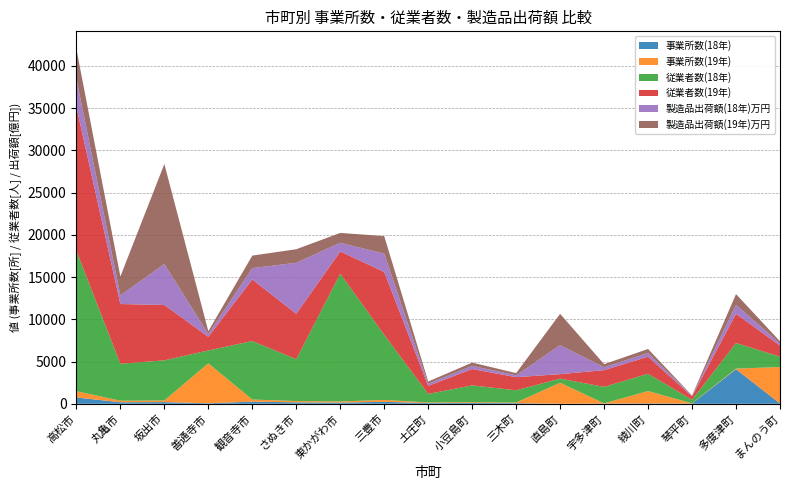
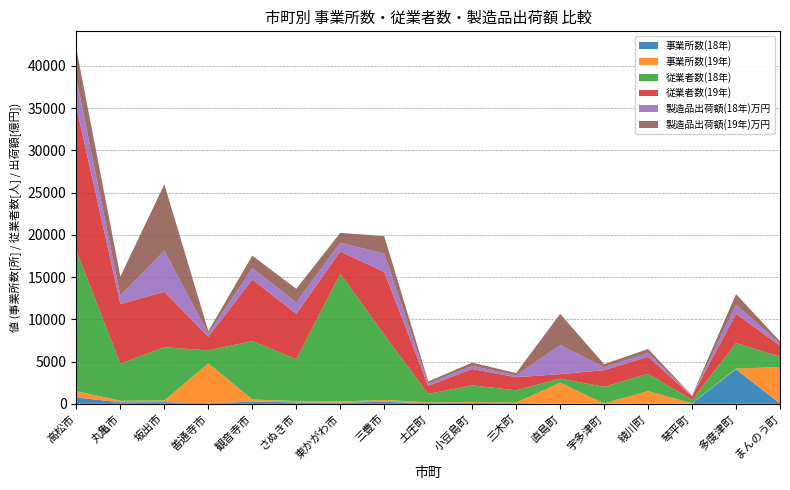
  {
    "事業所数(18年)": {
      "高松市": 1000
    },
    "事業所数(19年)": {
      "高松市": 1000,
      "善通寺市": 5000,
      "直島町": 2000,
      "綾川町": 1000,
      "まんのう町": 4000
    },
    "従業者数(18年)": {
      "高松市": 17000,
      "丸亀市": 4000,
-     "坂出市": 5000,
+     "坂出市": 6000,
      "善通寺市": 2000,
      "観音寺市": 7000,
      "さぬき市": 5000,
      "東かがわ市": 15000,
      "三豊市": 8000,
      "土庄町": 1000,
      "小豆島町": 2000,
      "三木町": 1000,
      "直島町": 0,
      "宇多津町": 2000,
      "綾川町": 2000,
      "琴平町": 0,
      "多度津町": 3000,
      "まんのう町": 1000
    },
    "従業者数(19年)": {
      "高松市": 17000,
      "丸亀市": 7000,
      "坂出市": 7000,
      "善通寺市": 2000,
      "観音寺市": 7000,
      "さぬき市": 5000,
      "東かがわ市": 3000,
      "三豊市": 7000,
      "小豆島町": 2000,
      "直島町": 1000,
      "宇多津町": 2000,
      "綾川町": 2000,
      "多度津町": 3000
    },
    "製造品出荷額(18年)万円": {
      "高松市": 3000,
      "丸亀市": 1000,
      "坂出市": 5000,
      "善通寺市": 0,
      "観音寺市": 1000,
-     "さぬき市": 6000,
+     "さぬき市": 1000,
      "東かがわ市": 1000,
      "三豊市": 2000,
      "小豆島町": 0,
      "直島町": 3000,
      "宇多津町": 0,
      "綾川町": 0,
      "多度津町": 1000
    },
    "製造品出荷額(19年)万円": {
      "高松市": 4000,
      "丸亀市": 2000,
-     "坂出市": 12000,
+     "坂出市": 8000,
      "善通寺市": 0,
      "観音寺市": 1000,
      "さぬき市": 2000,
      "東かがわ市": 1000,
      "三豊市": 2000,
      "小豆島町": 0,
      "直島町": 4000,
      "宇多津町": 0,
      "綾川町": 0,
      "多度津町": 1000
    }
  }
